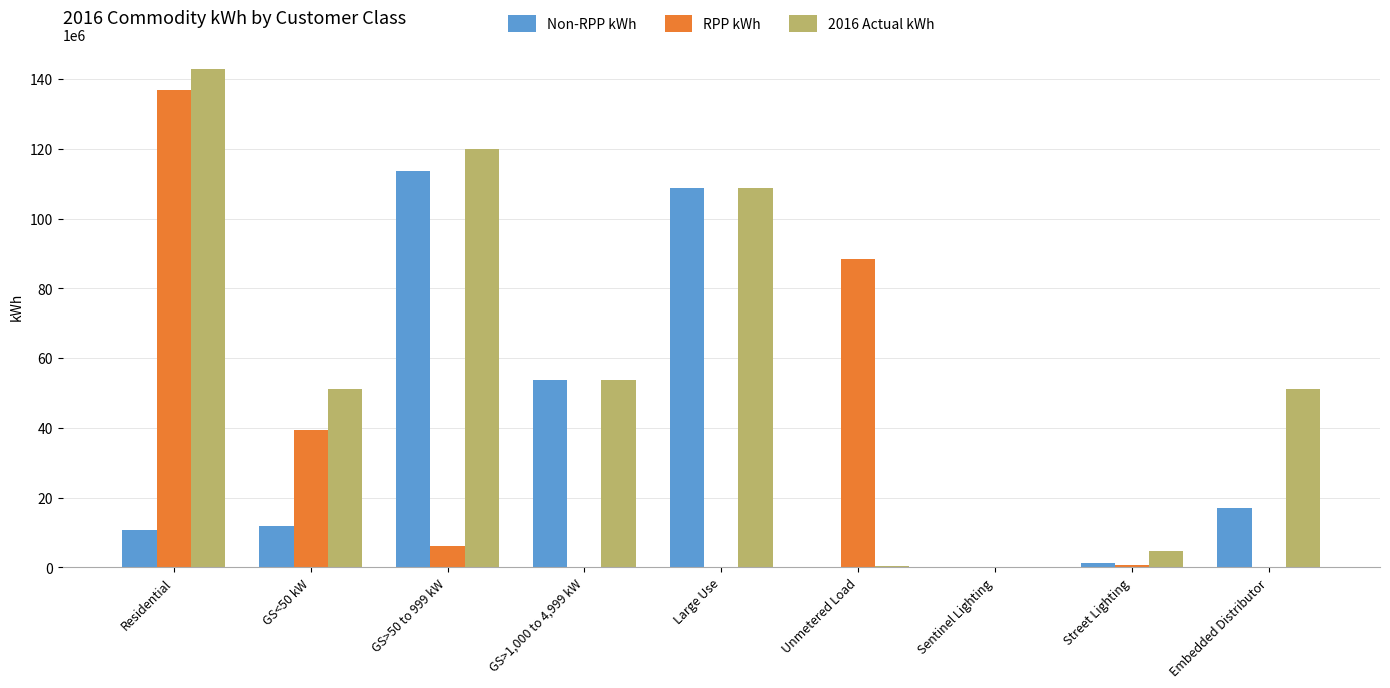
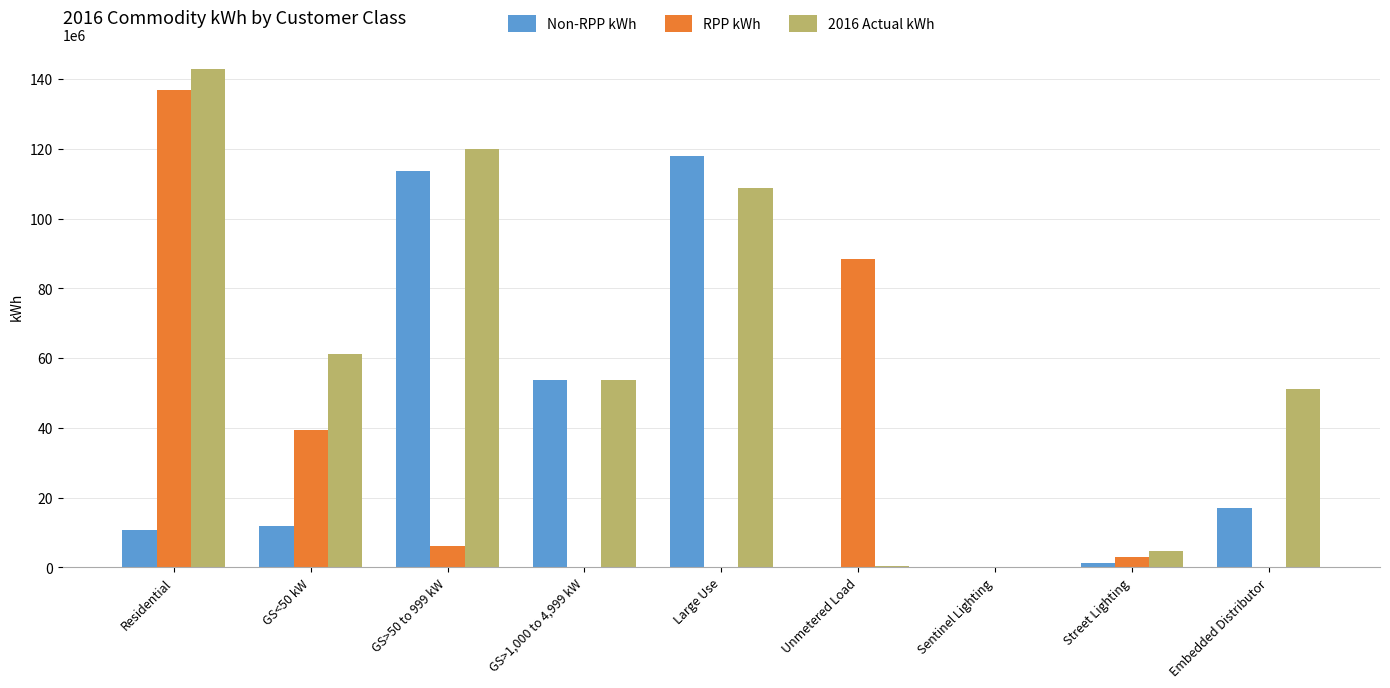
  {
    "Non-RPP kWh": {
      "Residential": 11000000,
      "GS<50 kW": 12000000,
      "GS>50 to 999 kW": 114000000,
      "GS>1,000 to 4,999 kW": 54000000,
-     "Large Use": 109000000,
+     "Large Use": 118000000,
      "Sentinel Lighting": 0,
      "Street Lighting": 1000000,
      "Embedded Distributor": 17000000
    },
    "RPP kWh": {
      "Residential": 137000000,
      "GS<50 kW": 39000000,
      "GS>50 to 999 kW": 6000000,
      "GS>1,000 to 4,999 kW": 0,
      "Large Use": 0,
      "Unmetered Load": 88000000,
-     "Street Lighting": 1000000,
+     "Street Lighting": 3000000,
      "Embedded Distributor": 0
    },
    "2016 Actual kWh": {
      "Residential": 143000000,
-     "GS<50 kW": 51000000,
+     "GS<50 kW": 61000000,
      "GS>50 to 999 kW": 120000000,
      "GS>1,000 to 4,999 kW": 54000000,
      "Large Use": 109000000,
      "Street Lighting": 5000000,
      "Embedded Distributor": 51000000
    }
  }
